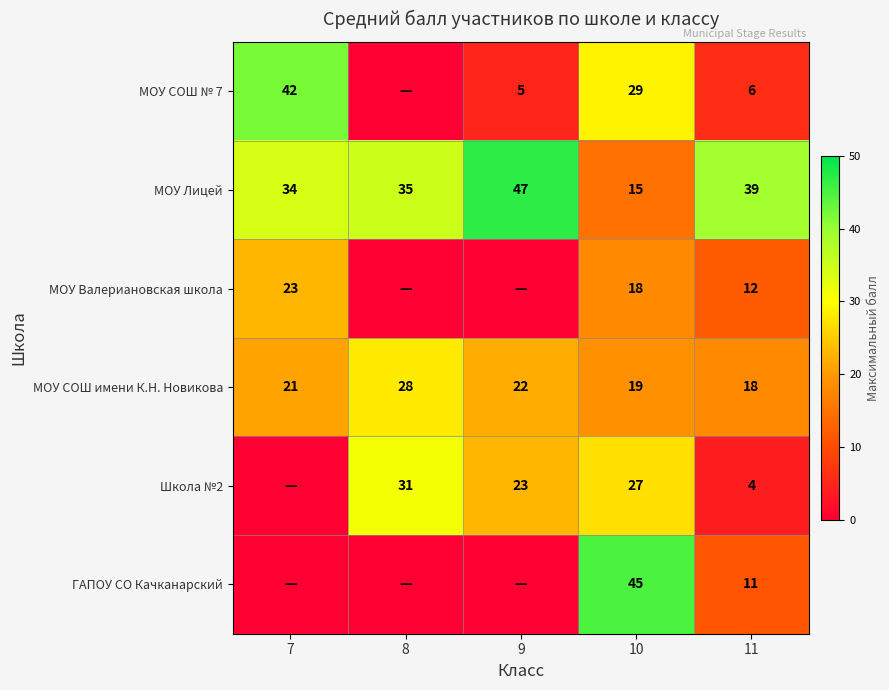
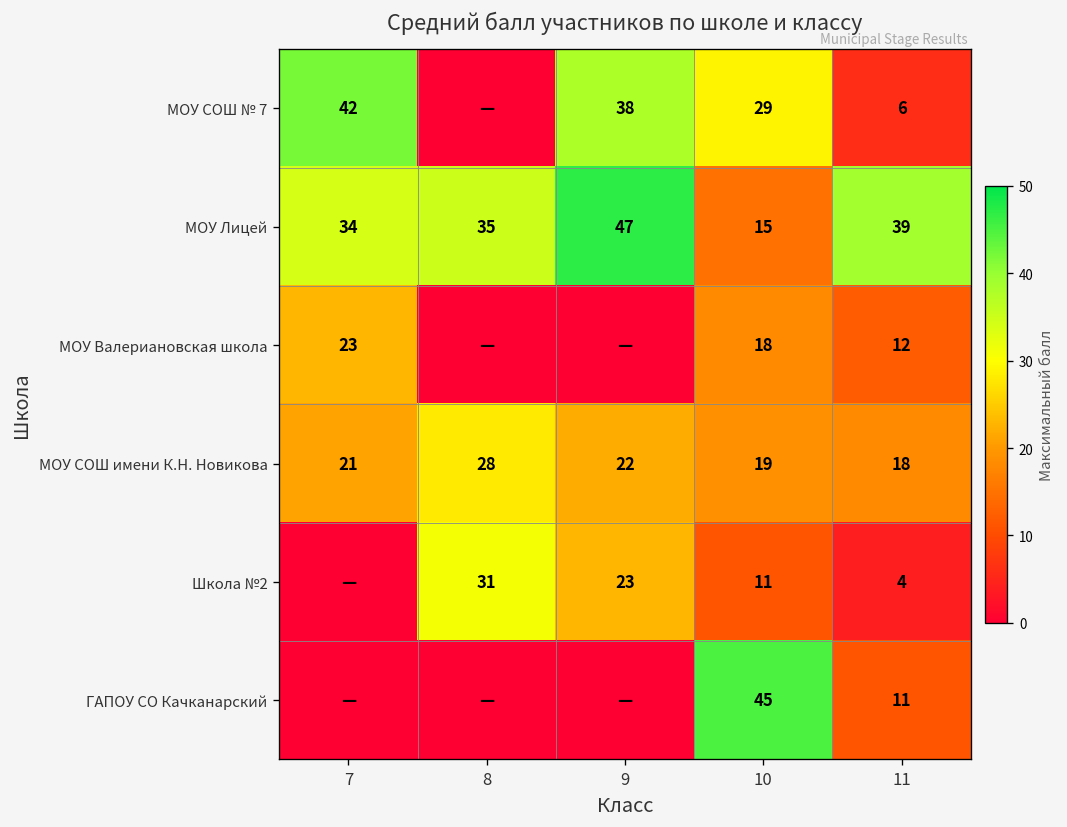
  {
    "МОУ СОШ № 7": {
      "7": 42,
-     "9": 5,
+     "9": 38,
      "10": 29,
      "11": 6
    },
    "МОУ Лицей": {
      "7": 34,
      "8": 35,
      "9": 47,
      "10": 15,
      "11": 39
    },
    "МОУ Валериановская школа": {
      "7": 23,
      "10": 18,
      "11": 12
    },
    "МОУ СОШ имени К.Н. Новикова": {
      "7": 21,
      "8": 28,
      "9": 22,
      "10": 19,
      "11": 18
    },
    "Школа №2": {
      "8": 31,
      "9": 23,
-     "10": 27,
+     "10": 11,
      "11": 4
    },
    "ГАПОУ СО Качканарский": {
      "10": 45,
      "11": 11
    }
  }
